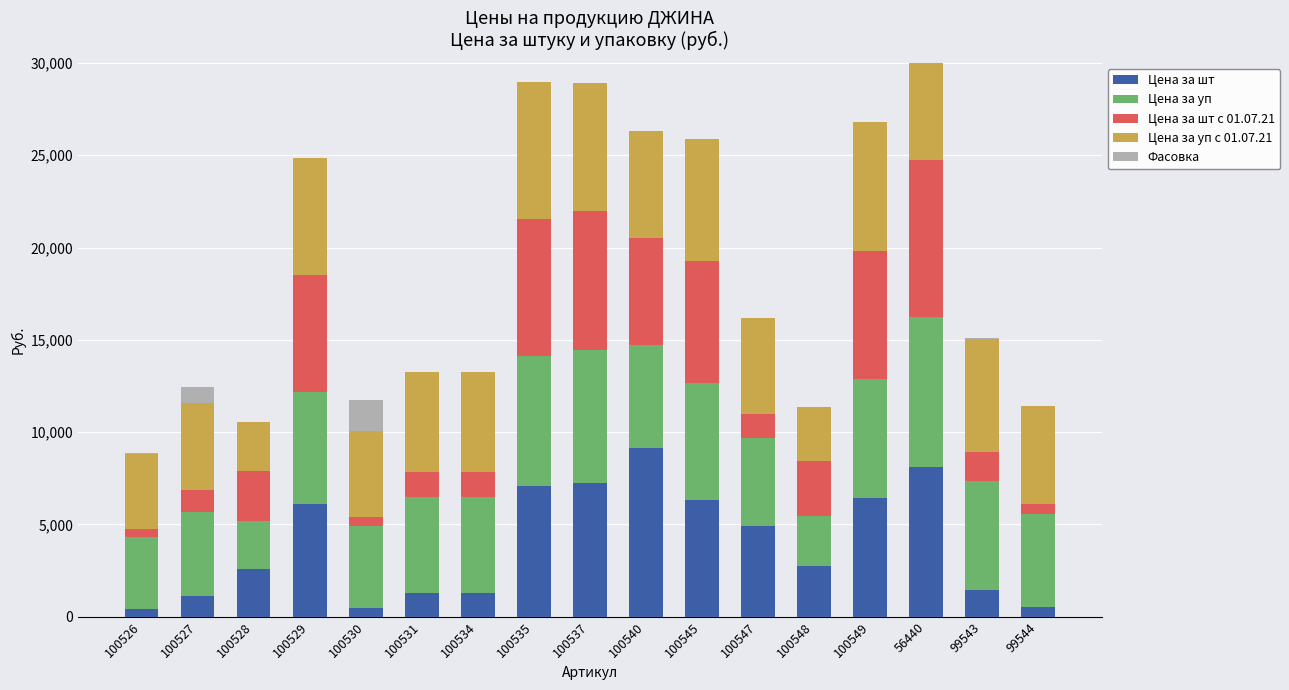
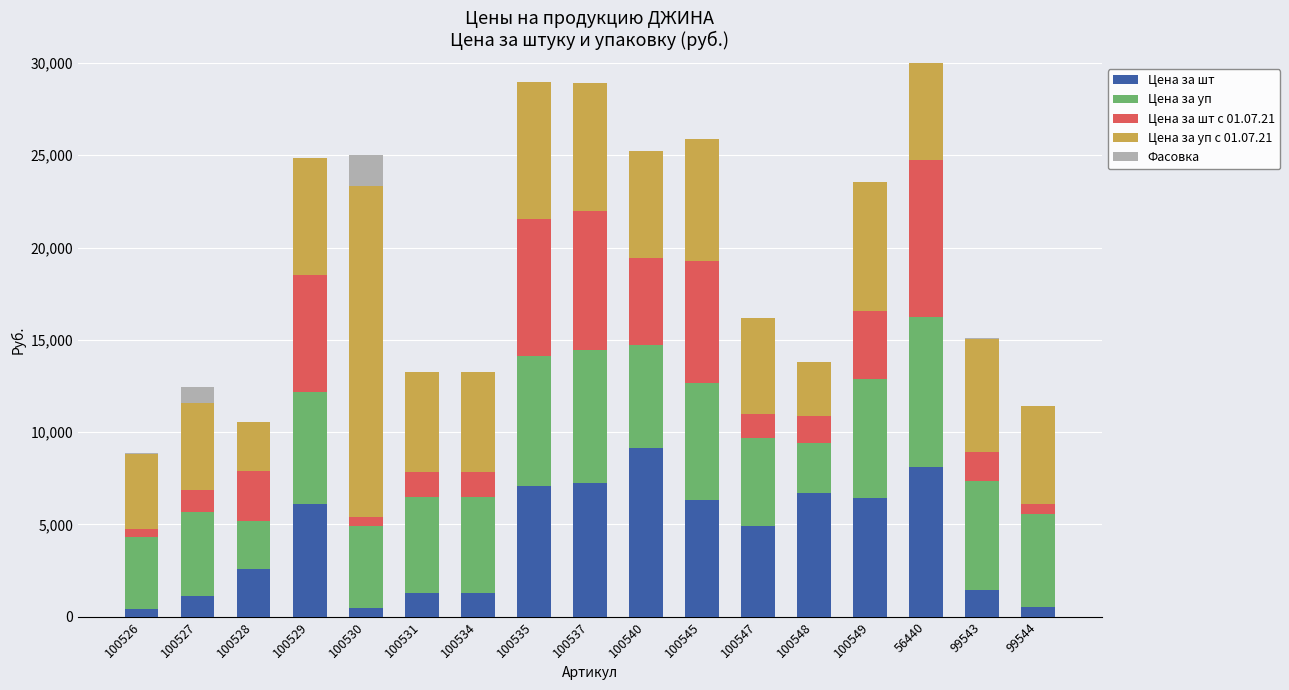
  {
    "Цена за шт": {
      "100526": "400",
      "100527": "1,100",
      "100528": "2,600",
      "100529": "6,100",
      "100530": "400",
      "100531": "1,300",
      "100534": "1,300",
      "100535": "7,100",
      "100537": "7,200",
      "100540": "9,200",
      "100545": "6,300",
      "100547": "4,900",
-     "100548": "2,700",
+     "100548": "6,700",
      "100549": "6,400",
      "56440": "8,100",
      "99543": "1,500",
      "99544": "500"
    },
    "Цена за уп": {
      "100526": "3,900",
      "100527": "4,500",
      "100528": "2,600",
      "100529": "6,100",
      "100530": "4,500",
      "100531": "5,200",
      "100534": "5,200",
      "100535": "7,100",
      "100537": "7,200",
      "100540": "5,600",
      "100545": "6,300",
      "100547": "4,800",
      "100548": "2,700",
      "100549": "6,400",
      "56440": "8,100",
      "99543": "5,900",
      "99544": "5,100"
    },
    "Цена за шт с 01.07.21": {
      "100526": "400",
      "100527": "1,200",
      "100528": "2,700",
      "100529": "6,300",
      "100530": "500",
      "100531": "1,400",
      "100534": "1,400",
      "100535": "7,400",
      "100537": "7,500",
-     "100540": "5,800",
+     "100540": "4,700",
      "100545": "6,600",
      "100547": "1,300",
-     "100548": "3,000",
-     "100549": "7,000",
+     "100548": "1,400",
+     "100549": "3,700",
      "56440": "8,500",
      "99543": "1,500",
      "99544": "500"
    },
    "Цена за уп с 01.07.21": {
      "100526": "4,100",
      "100527": "4,700",
      "100528": "2,700",
      "100529": "6,300",
-     "100530": "4,700",
+     "100530": "17,900",
      "100531": "5,400",
      "100534": "5,400",
      "100535": "7,400",
      "100537": "6,900",
      "100540": "5,800",
      "100545": "6,600",
      "100547": "5,200",
      "100548": "3,000",
      "100549": "7,000",
      "99543": "6,200",
      "99544": "5,300"
    },
    "Фасовка": {
      "100527": "900",
      "100530": "1,700"
    }
  }
